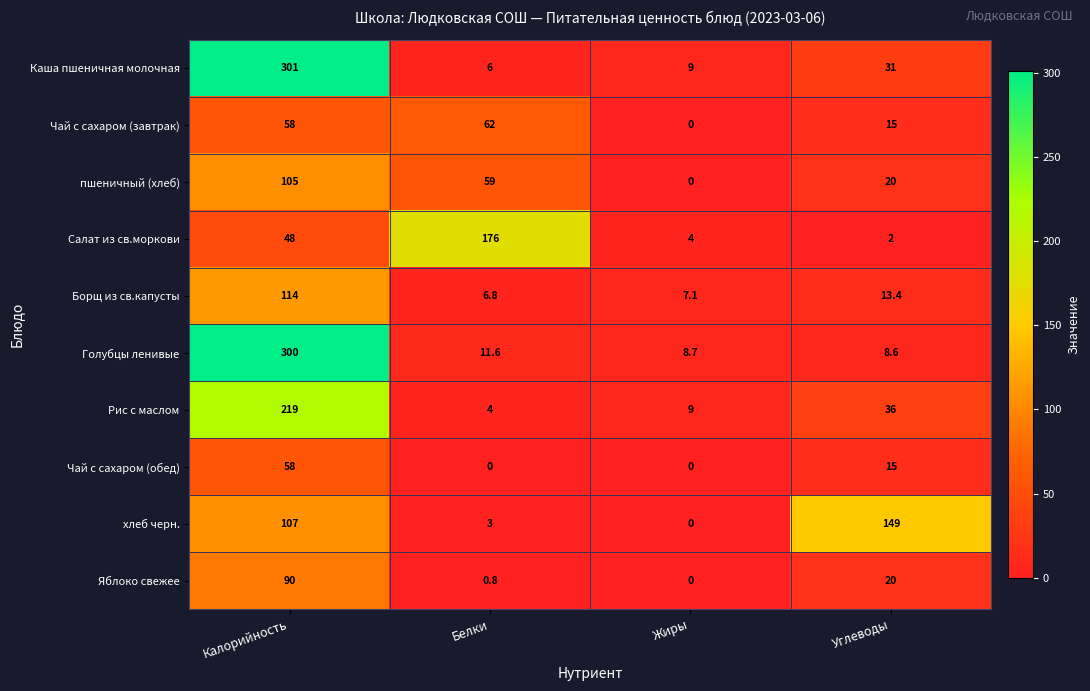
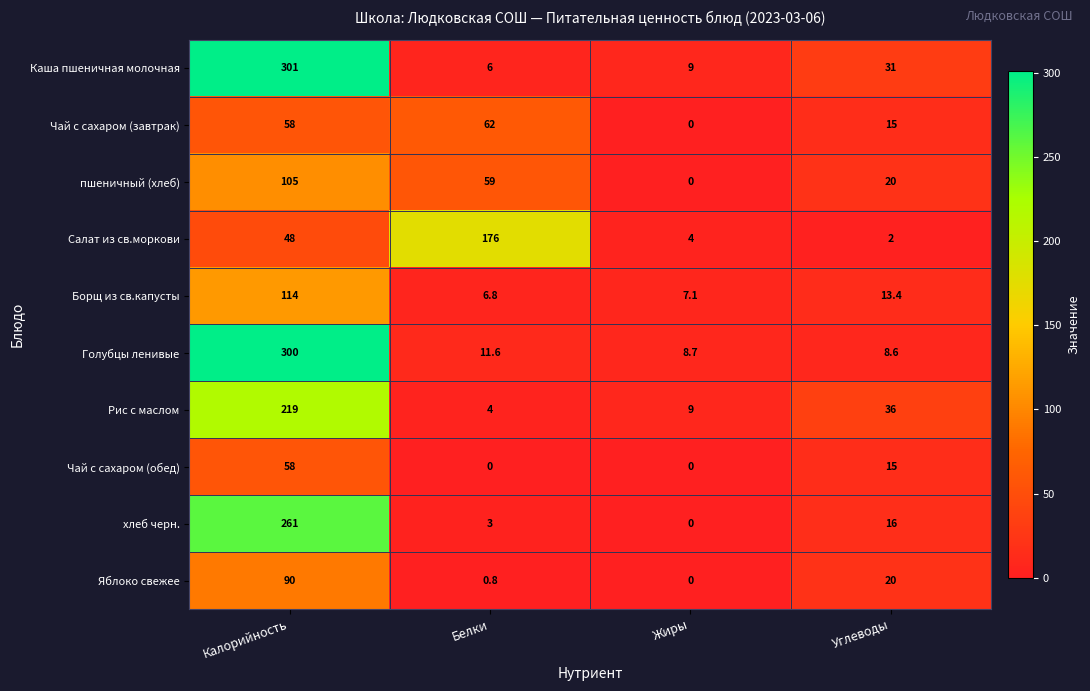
  {
    "Каша пшеничная молочная": {
      "Калорийность": 301,
      "Белки": 6,
      "Жиры": 9,
      "Углеводы": 31
    },
    "Чай с сахаром (завтрак)": {
      "Калорийность": 58,
      "Белки": 62,
      "Жиры": 0,
      "Углеводы": 15
    },
    "пшеничный (хлеб)": {
      "Калорийность": 105,
      "Белки": 59,
      "Жиры": 0,
      "Углеводы": 20
    },
    "Салат из св.моркови": {
      "Калорийность": 48,
      "Белки": 176,
      "Жиры": 4,
      "Углеводы": 2
    },
    "Борщ из св.капусты": {
      "Калорийность": 114,
      "Белки": 6.8,
      "Жиры": 7.1,
      "Углеводы": 13.4
    },
    "Голубцы ленивые": {
      "Калорийность": 300,
      "Белки": 11.6,
      "Жиры": 8.7,
      "Углеводы": 8.6
    },
    "Рис с маслом": {
      "Калорийность": 219,
      "Белки": 4,
      "Жиры": 9,
      "Углеводы": 36
    },
    "Чай с сахаром (обед)": {
      "Калорийность": 58,
      "Белки": 0,
      "Жиры": 0,
      "Углеводы": 15
    },
    "хлеб черн.": {
-     "Калорийность": 107,
+     "Калорийность": 261,
      "Белки": 3,
      "Жиры": 0,
-     "Углеводы": 149
+     "Углеводы": 16
    },
    "Яблоко свежее": {
      "Калорийность": 90,
      "Белки": 0.8,
      "Жиры": 0,
      "Углеводы": 20
    }
  }
